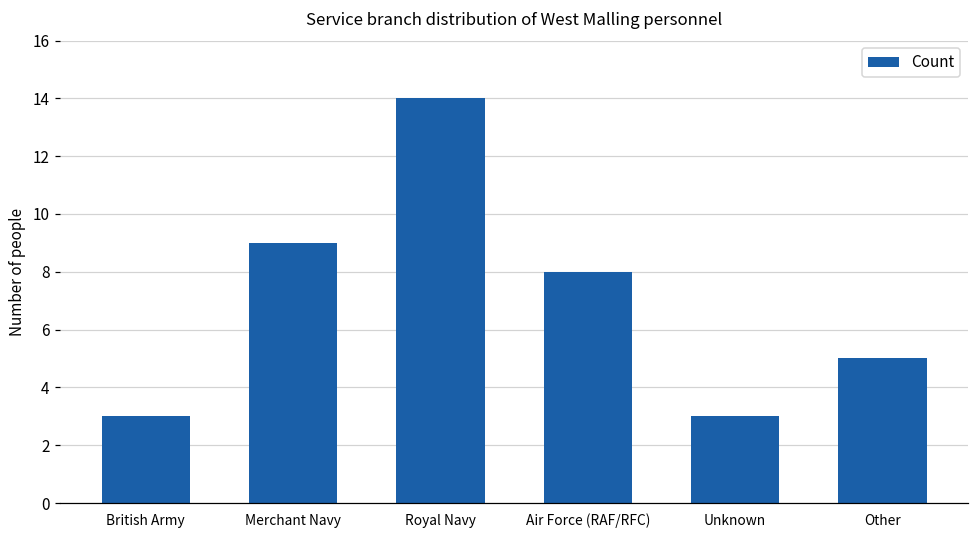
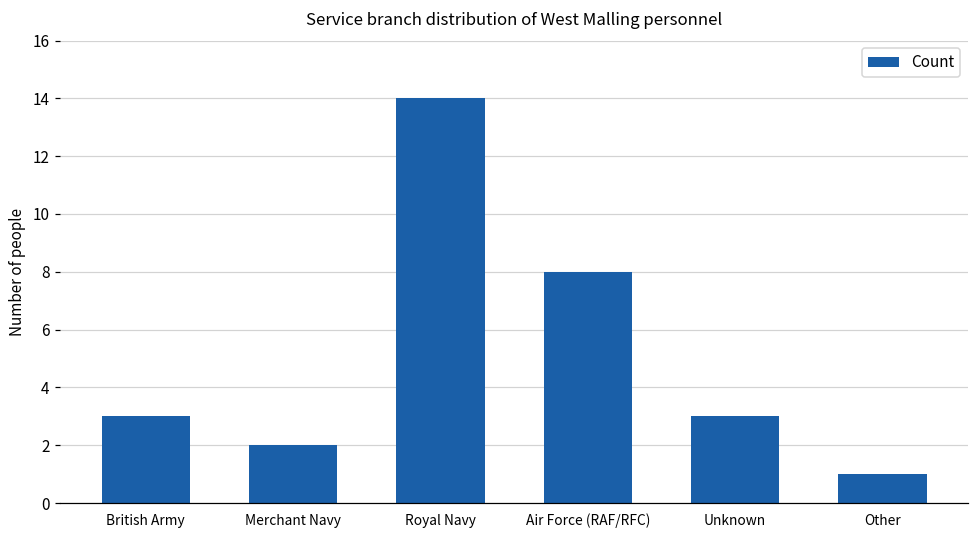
  {
    "British Army": 3,
-   "Merchant Navy": 9,
+   "Merchant Navy": 2,
    "Royal Navy": 14,
    "Air Force (RAF/RFC)": 8,
    "Unknown": 3,
-   "Other": 5
+   "Other": 1
  }
